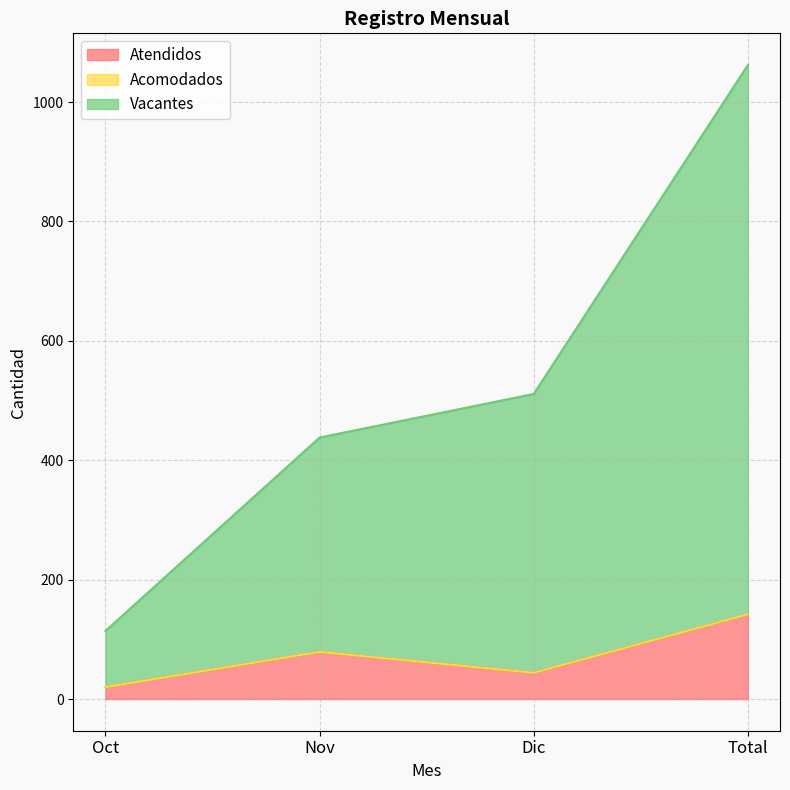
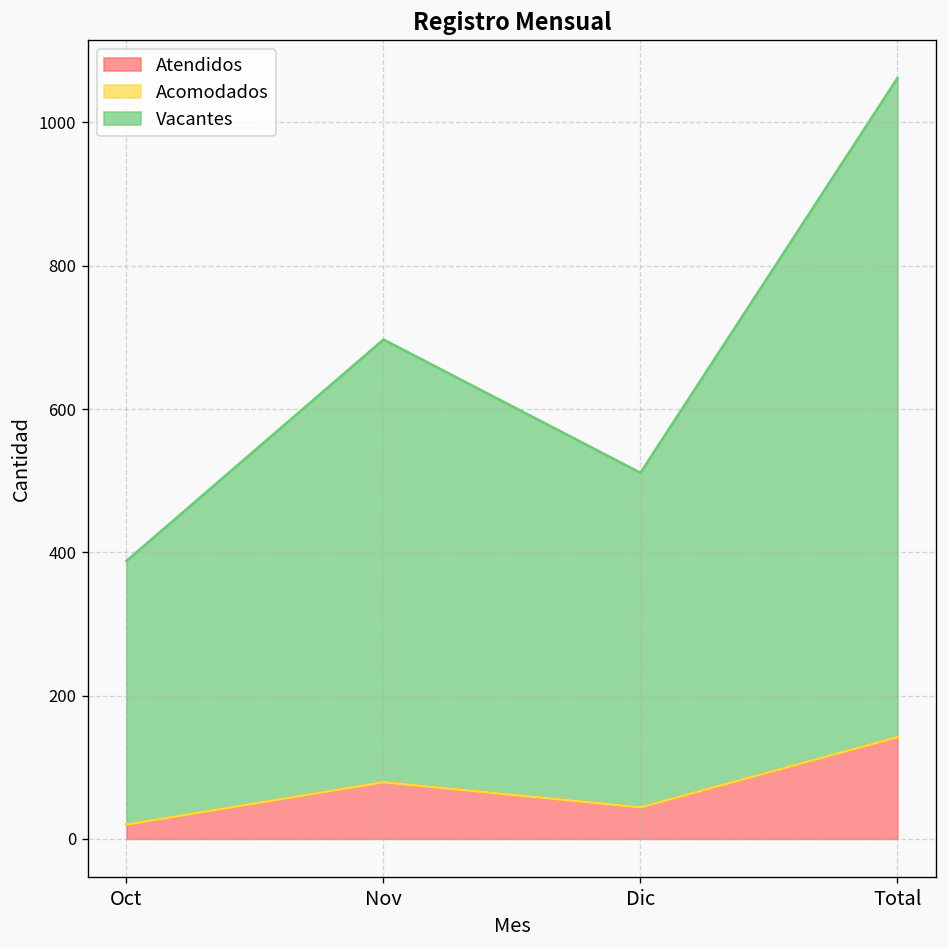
  {
    "Acomodados": {
      "Oct": 20,
      "Nov": 80,
      "Dic": 40,
      "Total": 140
    },
    "Vacantes": {
-     "Oct": 90,
-     "Nov": 360,
+     "Oct": 370,
+     "Nov": 620,
      "Dic": 470,
      "Total": 920
    }
  }
